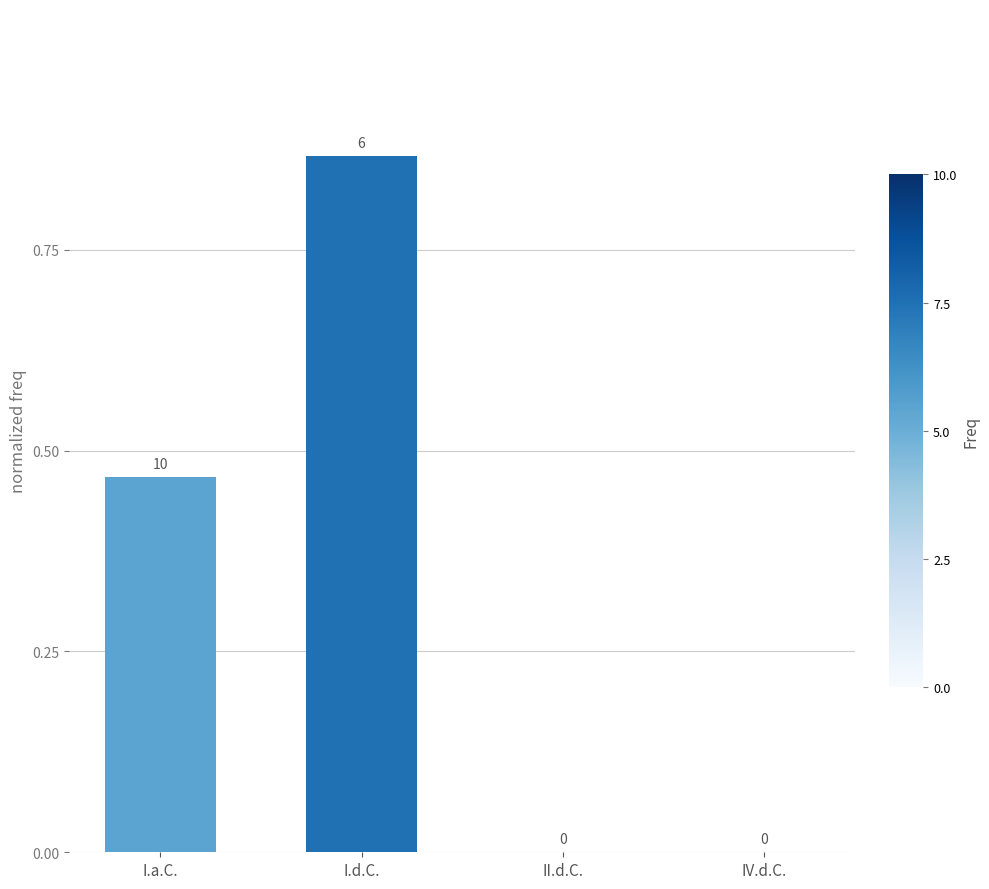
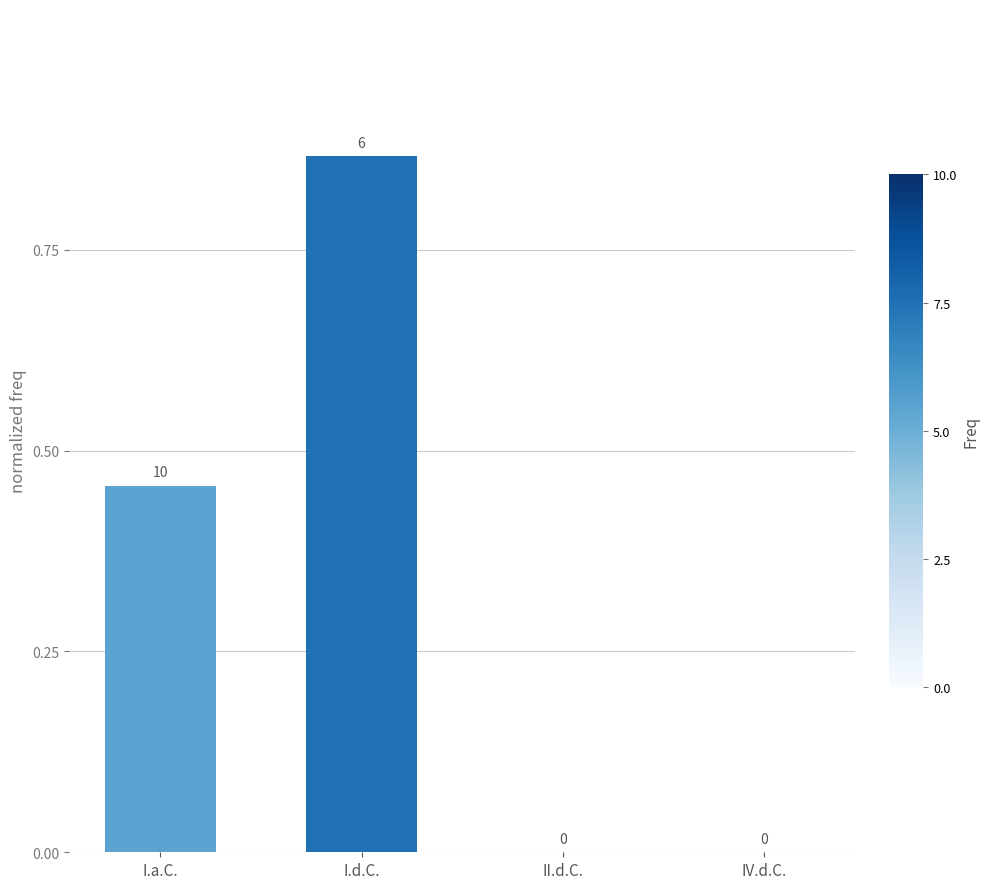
  {
-   "I.a.C.": 0.47
+   "I.a.C.": 0.46
  }
